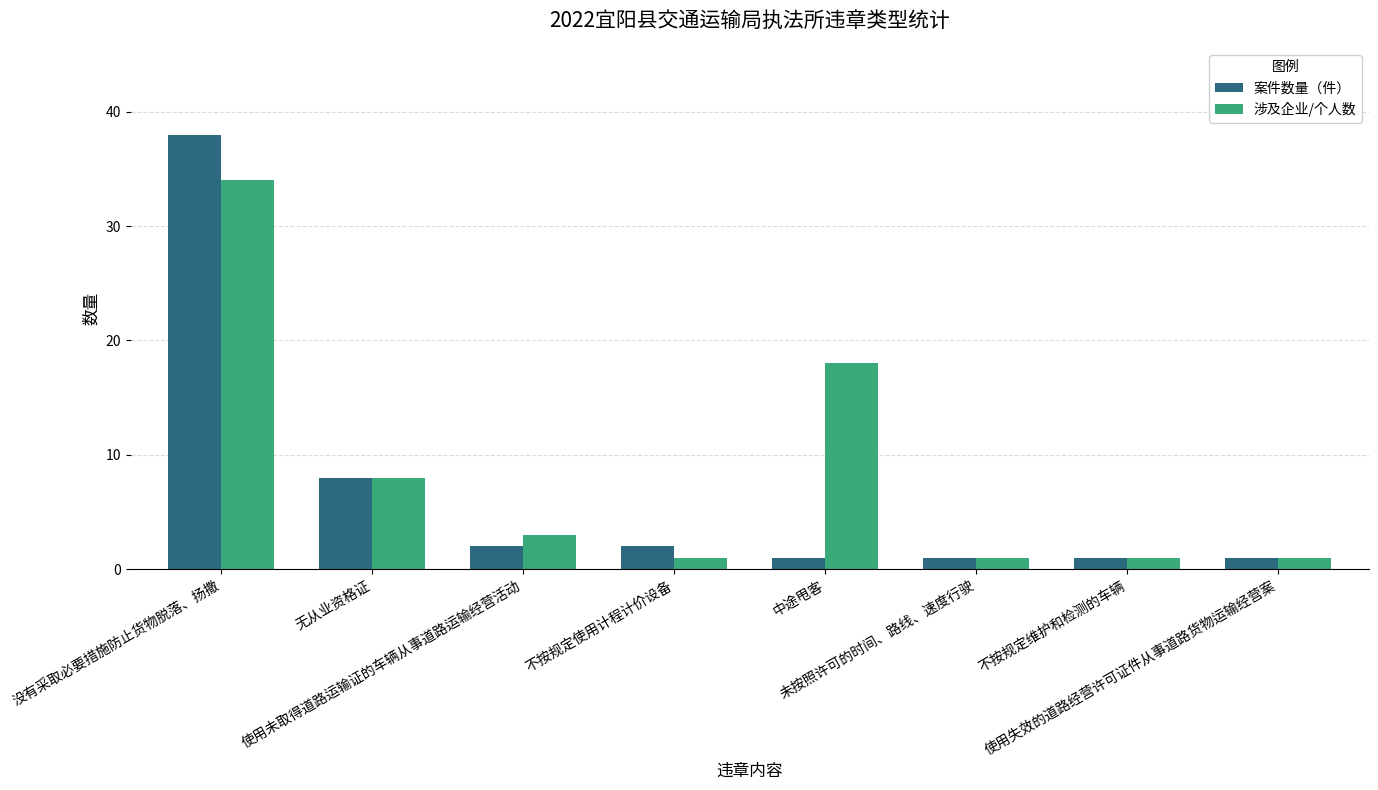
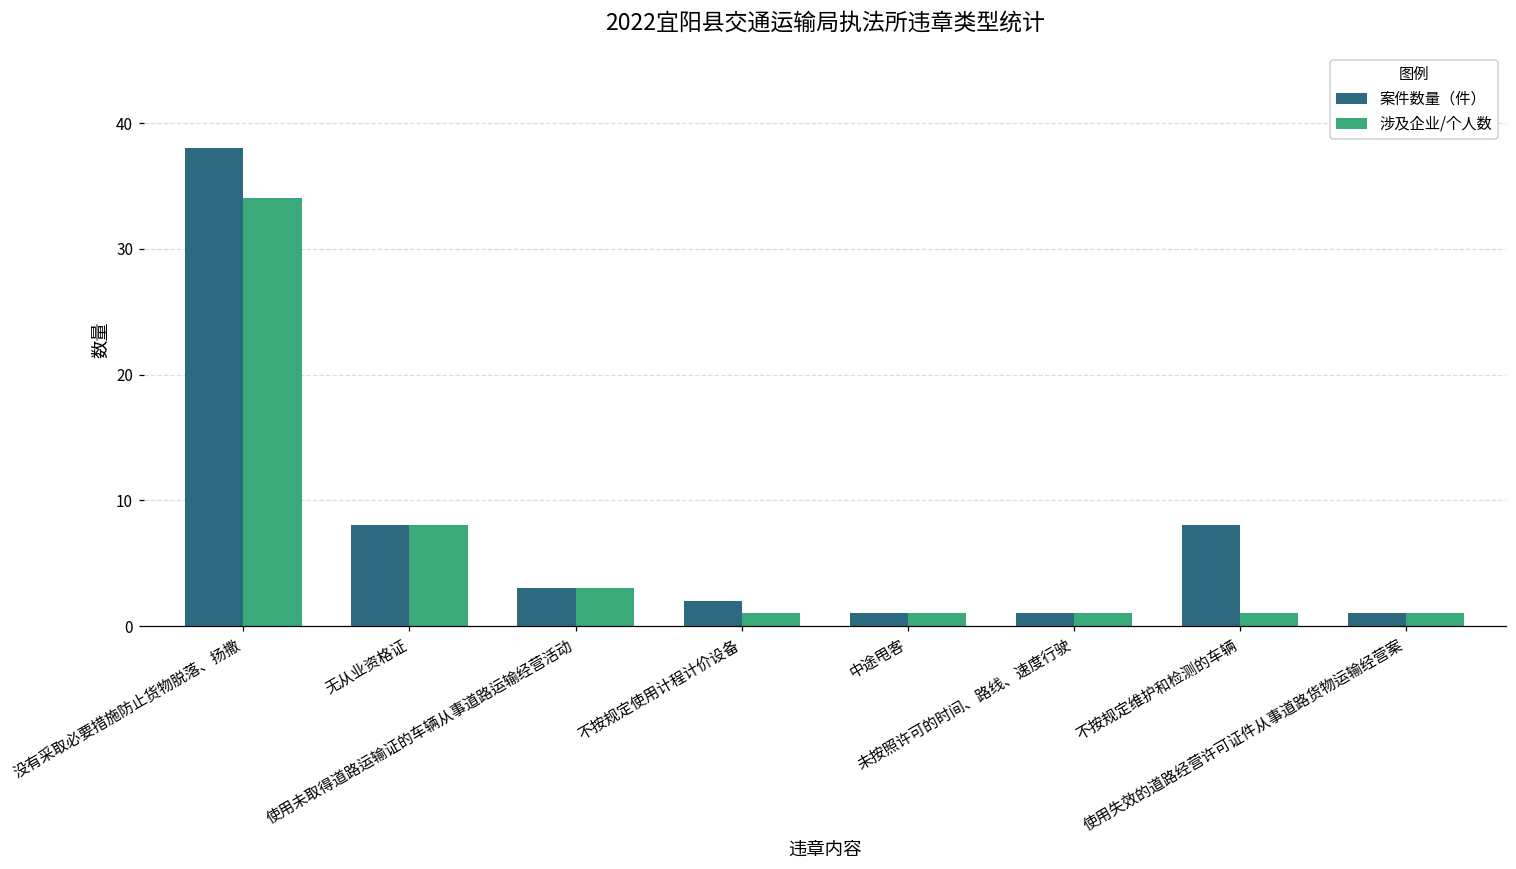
  {
    "案件数量（件）": {
      "没有采取必要措施防止货物脱落、扬撒": 38,
      "无从业资格证": 8,
-     "使用未取得道路运输证的车辆从事道路运输经营活动": 2,
+     "使用未取得道路运输证的车辆从事道路运输经营活动": 3,
      "不按规定使用计程计价设备": 2,
      "中途甩客": 1,
      "未按照许可的时间、路线、速度行驶": 1,
-     "不按规定维护和检测的车辆": 1,
+     "不按规定维护和检测的车辆": 8,
      "使用失效的道路经营许可证件从事道路货物运输经营案": 1
    },
    "涉及企业/个人数": {
      "没有采取必要措施防止货物脱落、扬撒": 34,
      "无从业资格证": 8,
      "使用未取得道路运输证的车辆从事道路运输经营活动": 3,
      "不按规定使用计程计价设备": 1,
-     "中途甩客": 18,
+     "中途甩客": 1,
      "未按照许可的时间、路线、速度行驶": 1,
      "不按规定维护和检测的车辆": 1,
      "使用失效的道路经营许可证件从事道路货物运输经营案": 1
    }
  }
